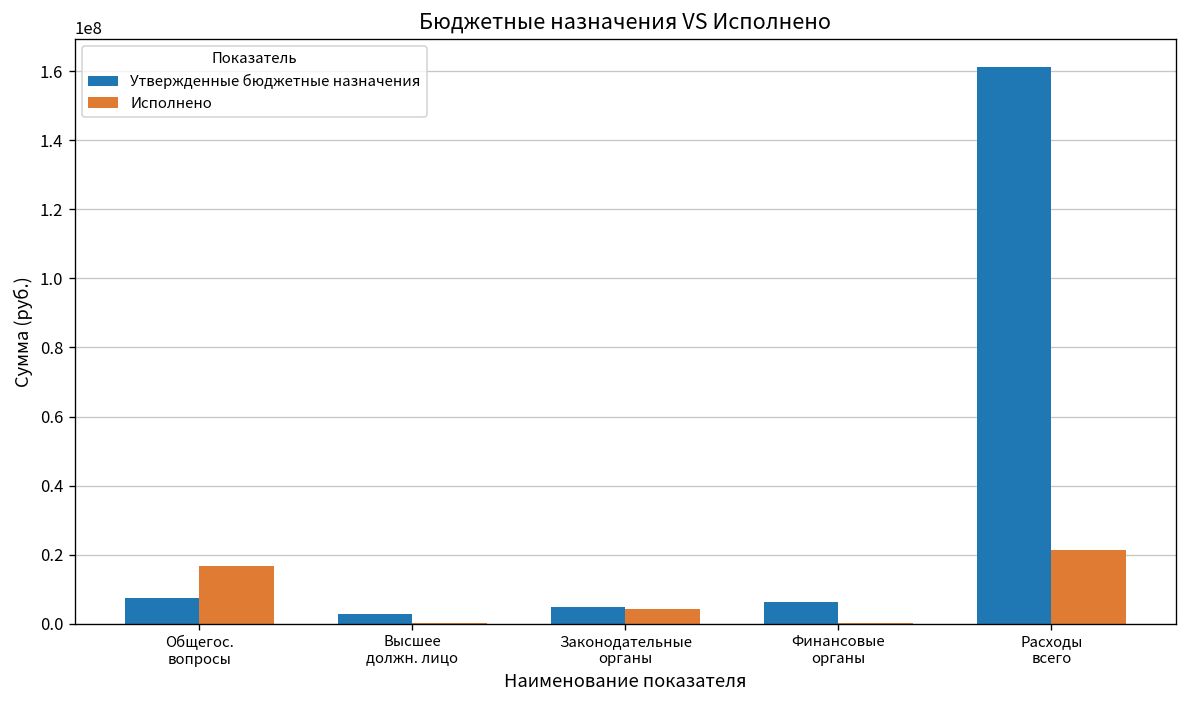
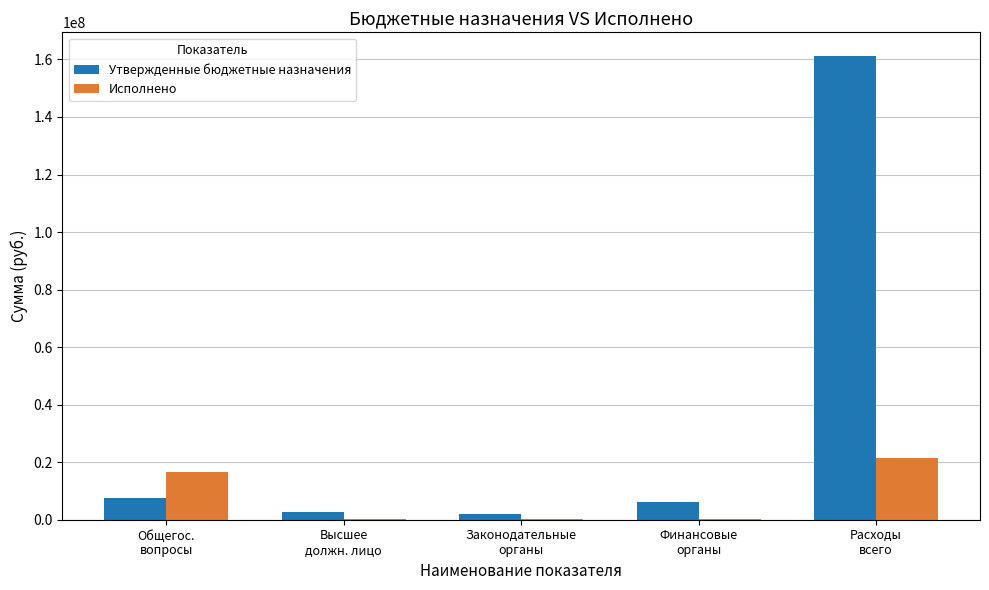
  {
    "Утвержденные бюджетные назначения": {
      "Общегос. вопросы": 7000000,
      "Высшее должн. лицо": 3000000,
-     "Законодательные органы": 5000000,
+     "Законодательные органы": 2000000,
      "Финансовые органы": 6000000,
      "Расходы всего": 161000000
    },
    "Исполнено": {
      "Общегос. вопросы": 17000000,
-     "Законодательные органы": 4000000,
+     "Законодательные органы": 0,
      "Расходы всего": 21000000
    }
  }
